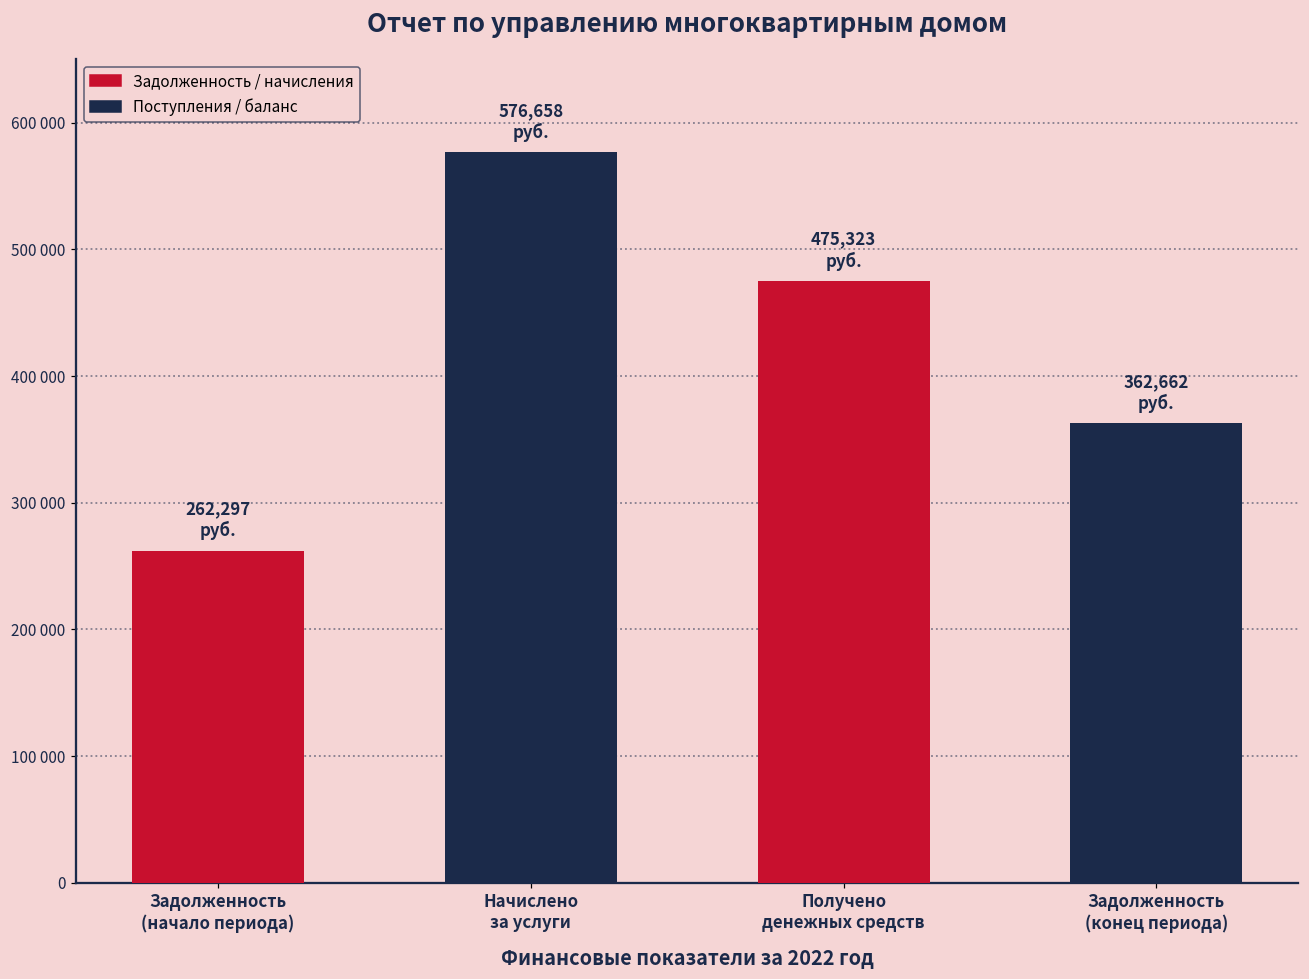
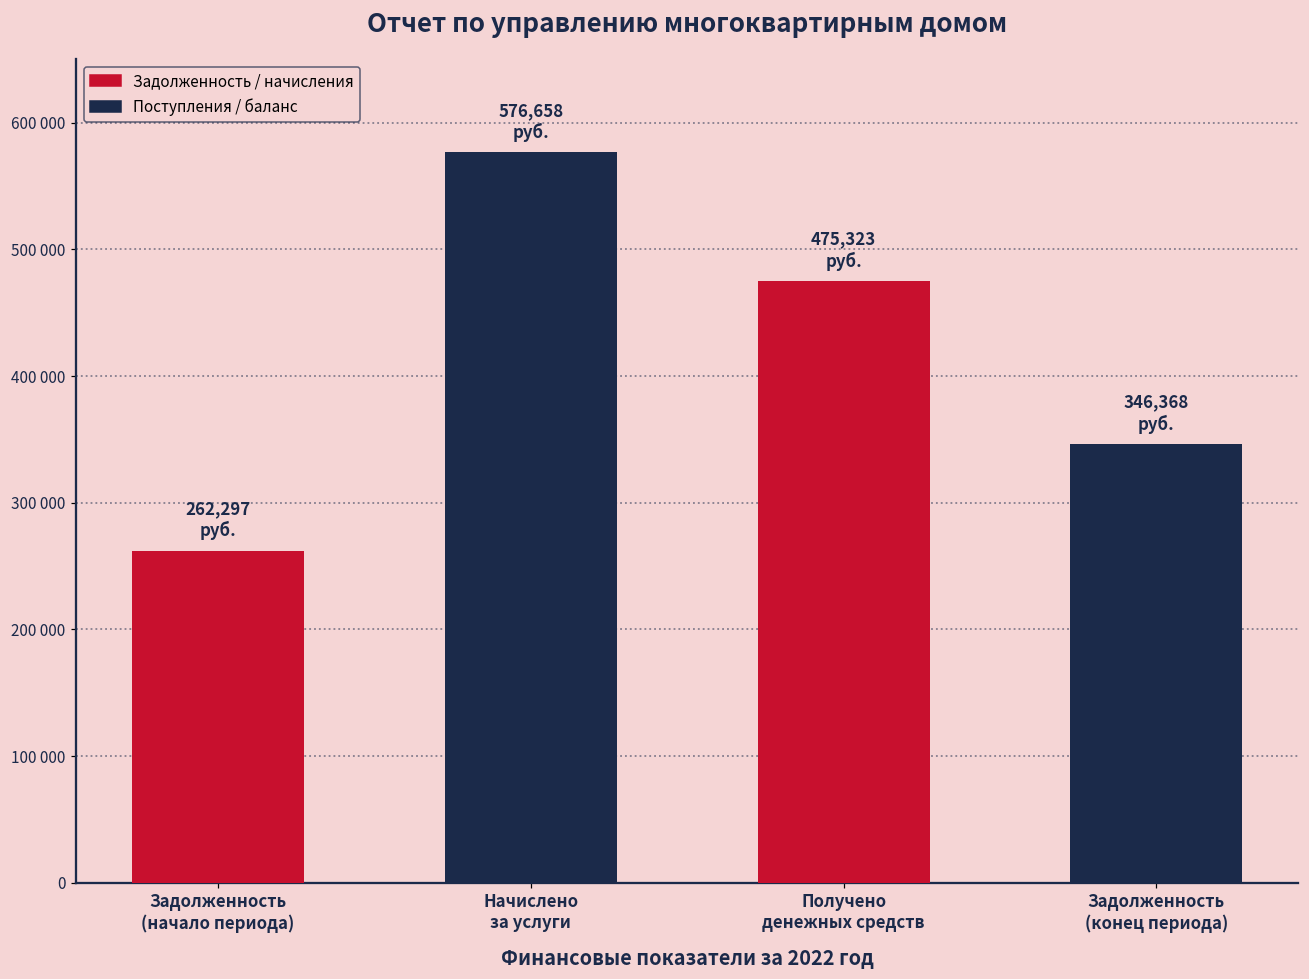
  {
    "Задолженность (начало периода)": "262,297",
    "Начислено за услуги": "576,658",
    "Получено денежных средств": "475,323",
-   "Задолженность (конец периода)": "362,662"
+   "Задолженность (конец периода)": "346,368"
  }
